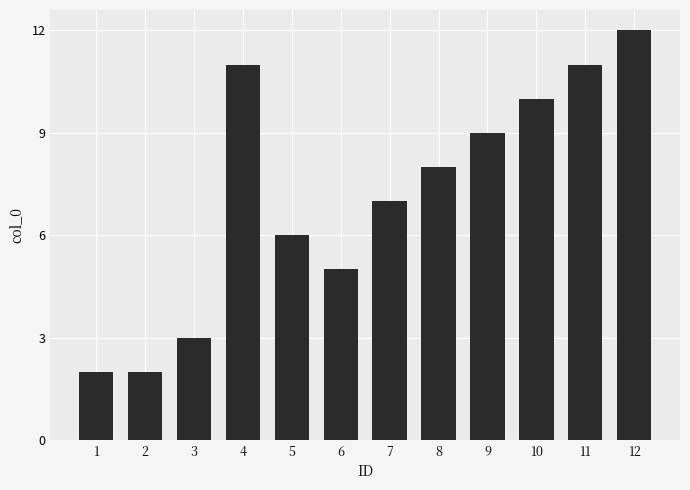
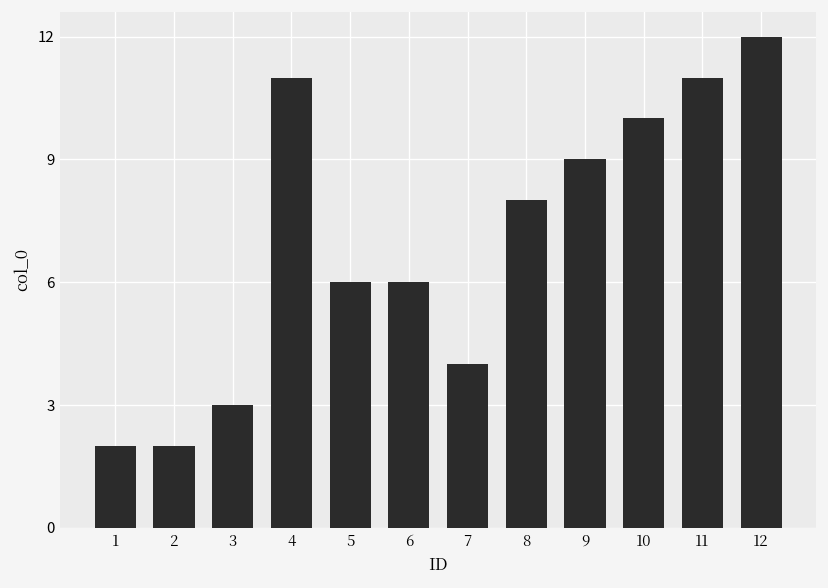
  {
    "1": 2,
    "2": 2,
    "3": 3,
    "4": 11,
    "5": 6,
-   "6": 5,
-   "7": 7,
+   "6": 6,
+   "7": 4,
    "8": 8,
    "9": 9,
    "10": 10,
    "11": 11,
    "12": 12
  }
